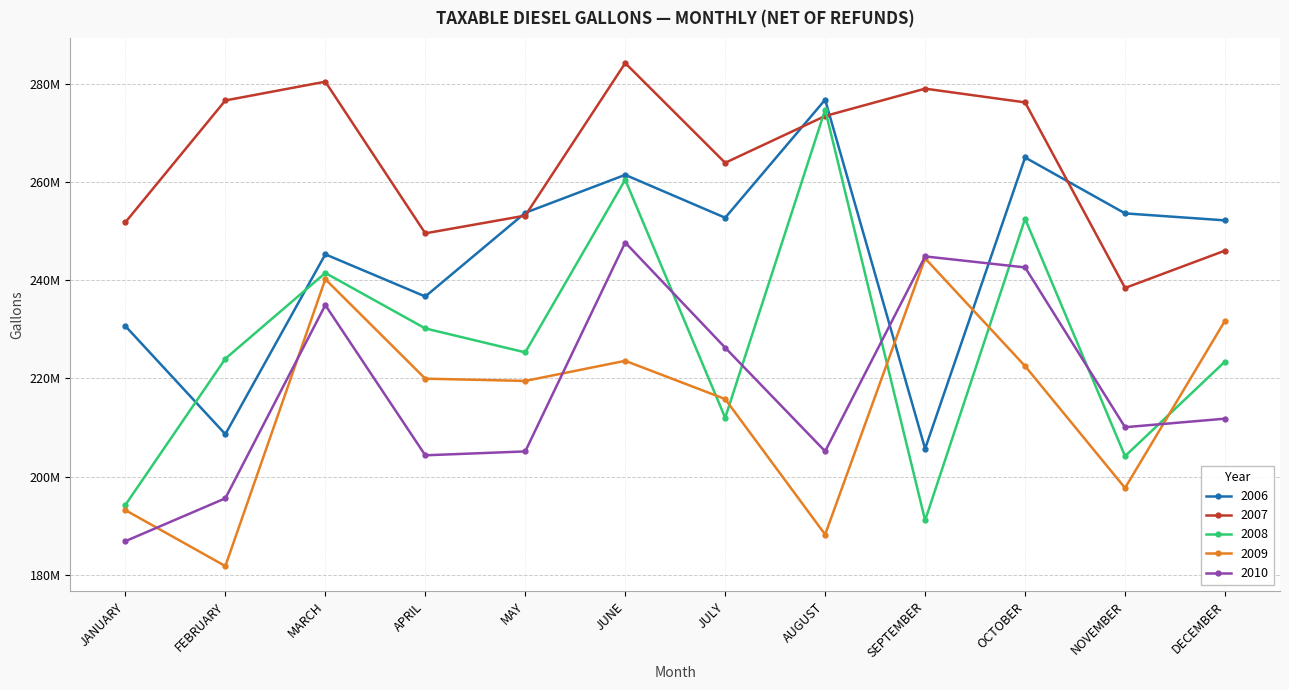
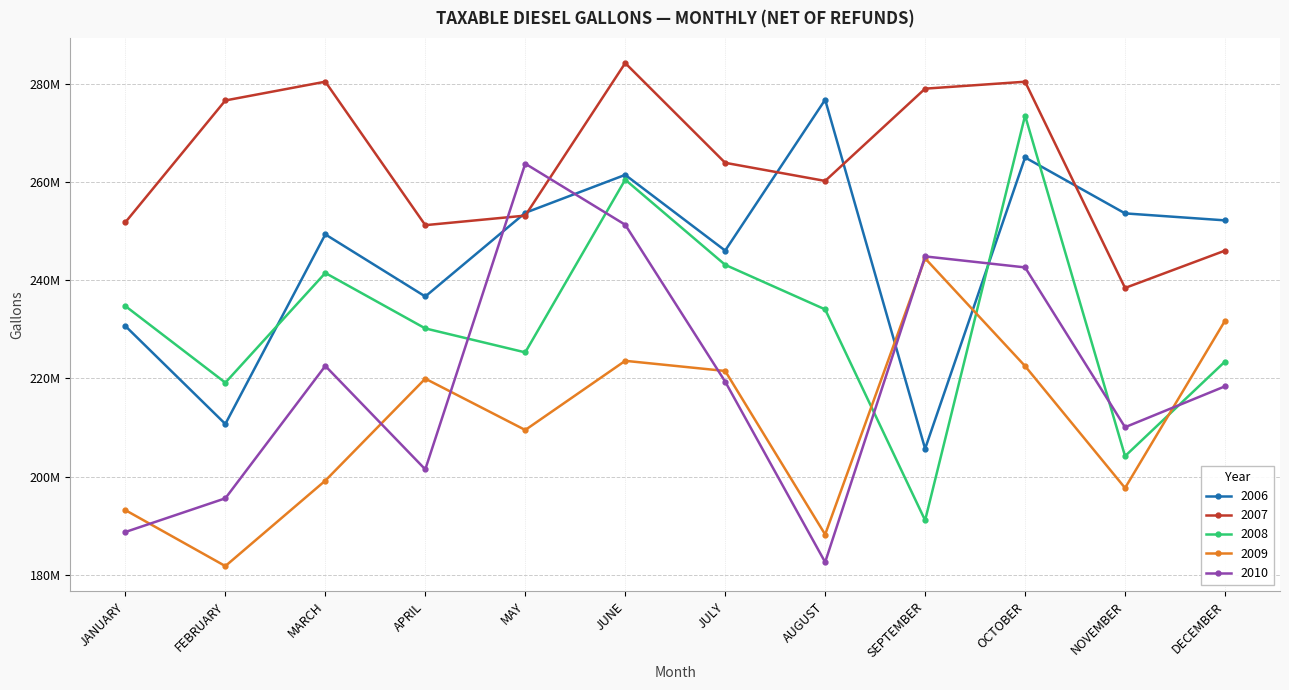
  {
    "2006": {
      "JANUARY": 231000000,
-     "FEBRUARY": 209000000,
-     "MARCH": 245000000,
+     "FEBRUARY": 211000000,
+     "MARCH": 249000000,
      "APRIL": 237000000,
      "MAY": 254000000,
      "JUNE": 261000000,
-     "JULY": 253000000,
+     "JULY": 246000000,
      "AUGUST": 277000000,
      "SEPTEMBER": 206000000,
      "OCTOBER": 265000000,
      "NOVEMBER": 254000000,
      "DECEMBER": 252000000
    },
    "2007": {
      "JANUARY": 252000000,
      "FEBRUARY": 277000000,
      "MARCH": 280000000,
-     "APRIL": 250000000,
+     "APRIL": 251000000,
      "MAY": 253000000,
      "JUNE": 284000000,
      "JULY": 264000000,
-     "AUGUST": 273000000,
+     "AUGUST": 260000000,
      "SEPTEMBER": 279000000,
-     "OCTOBER": 276000000,
+     "OCTOBER": 280000000,
      "NOVEMBER": 238000000,
      "DECEMBER": 246000000
    },
    "2008": {
-     "JANUARY": 194000000,
-     "FEBRUARY": 224000000,
+     "JANUARY": 235000000,
+     "FEBRUARY": 219000000,
      "MARCH": 241000000,
      "APRIL": 230000000,
      "MAY": 225000000,
      "JUNE": 260000000,
-     "JULY": 212000000,
-     "AUGUST": 275000000,
+     "JULY": 243000000,
+     "AUGUST": 234000000,
      "SEPTEMBER": 191000000,
-     "OCTOBER": 252000000,
+     "OCTOBER": 273000000,
      "NOVEMBER": 204000000,
      "DECEMBER": 223000000
    },
    "2009": {
      "JANUARY": 193000000,
      "FEBRUARY": 182000000,
-     "MARCH": 240000000,
+     "MARCH": 199000000,
      "APRIL": 220000000,
-     "MAY": 219000000,
+     "MAY": 209000000,
      "JUNE": 224000000,
-     "JULY": 216000000,
+     "JULY": 221000000,
      "AUGUST": 188000000,
      "OCTOBER": 222000000,
      "NOVEMBER": 198000000,
      "DECEMBER": 232000000
    },
    "2010": {
-     "JANUARY": 187000000,
+     "JANUARY": 189000000,
      "FEBRUARY": 196000000,
-     "MARCH": 235000000,
-     "APRIL": 204000000,
-     "MAY": 205000000,
-     "JUNE": 248000000,
-     "JULY": 226000000,
-     "AUGUST": 205000000,
+     "MARCH": 223000000,
+     "APRIL": 201000000,
+     "MAY": 264000000,
+     "JUNE": 251000000,
+     "JULY": 219000000,
+     "AUGUST": 183000000,
      "OCTOBER": 243000000,
      "NOVEMBER": 210000000,
-     "DECEMBER": 212000000
+     "DECEMBER": 218000000
    }
  }
